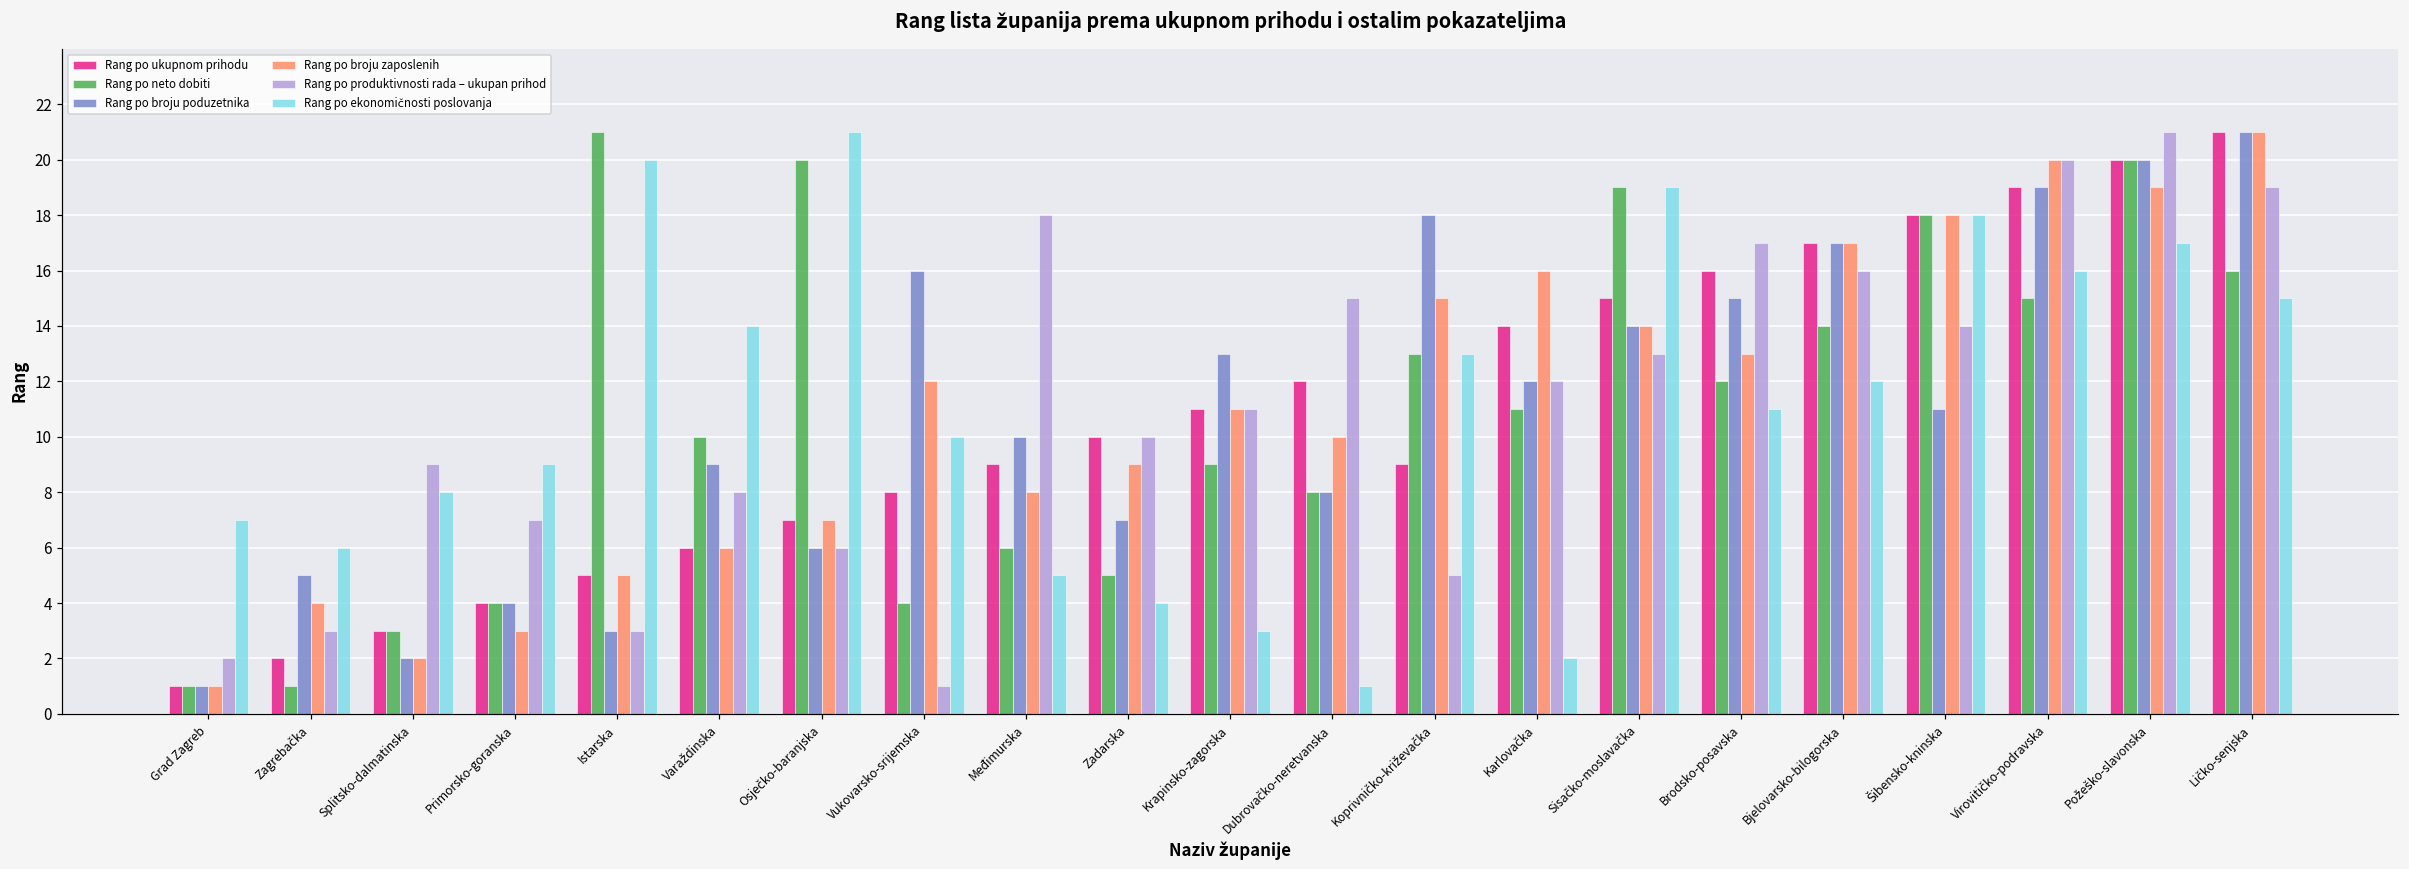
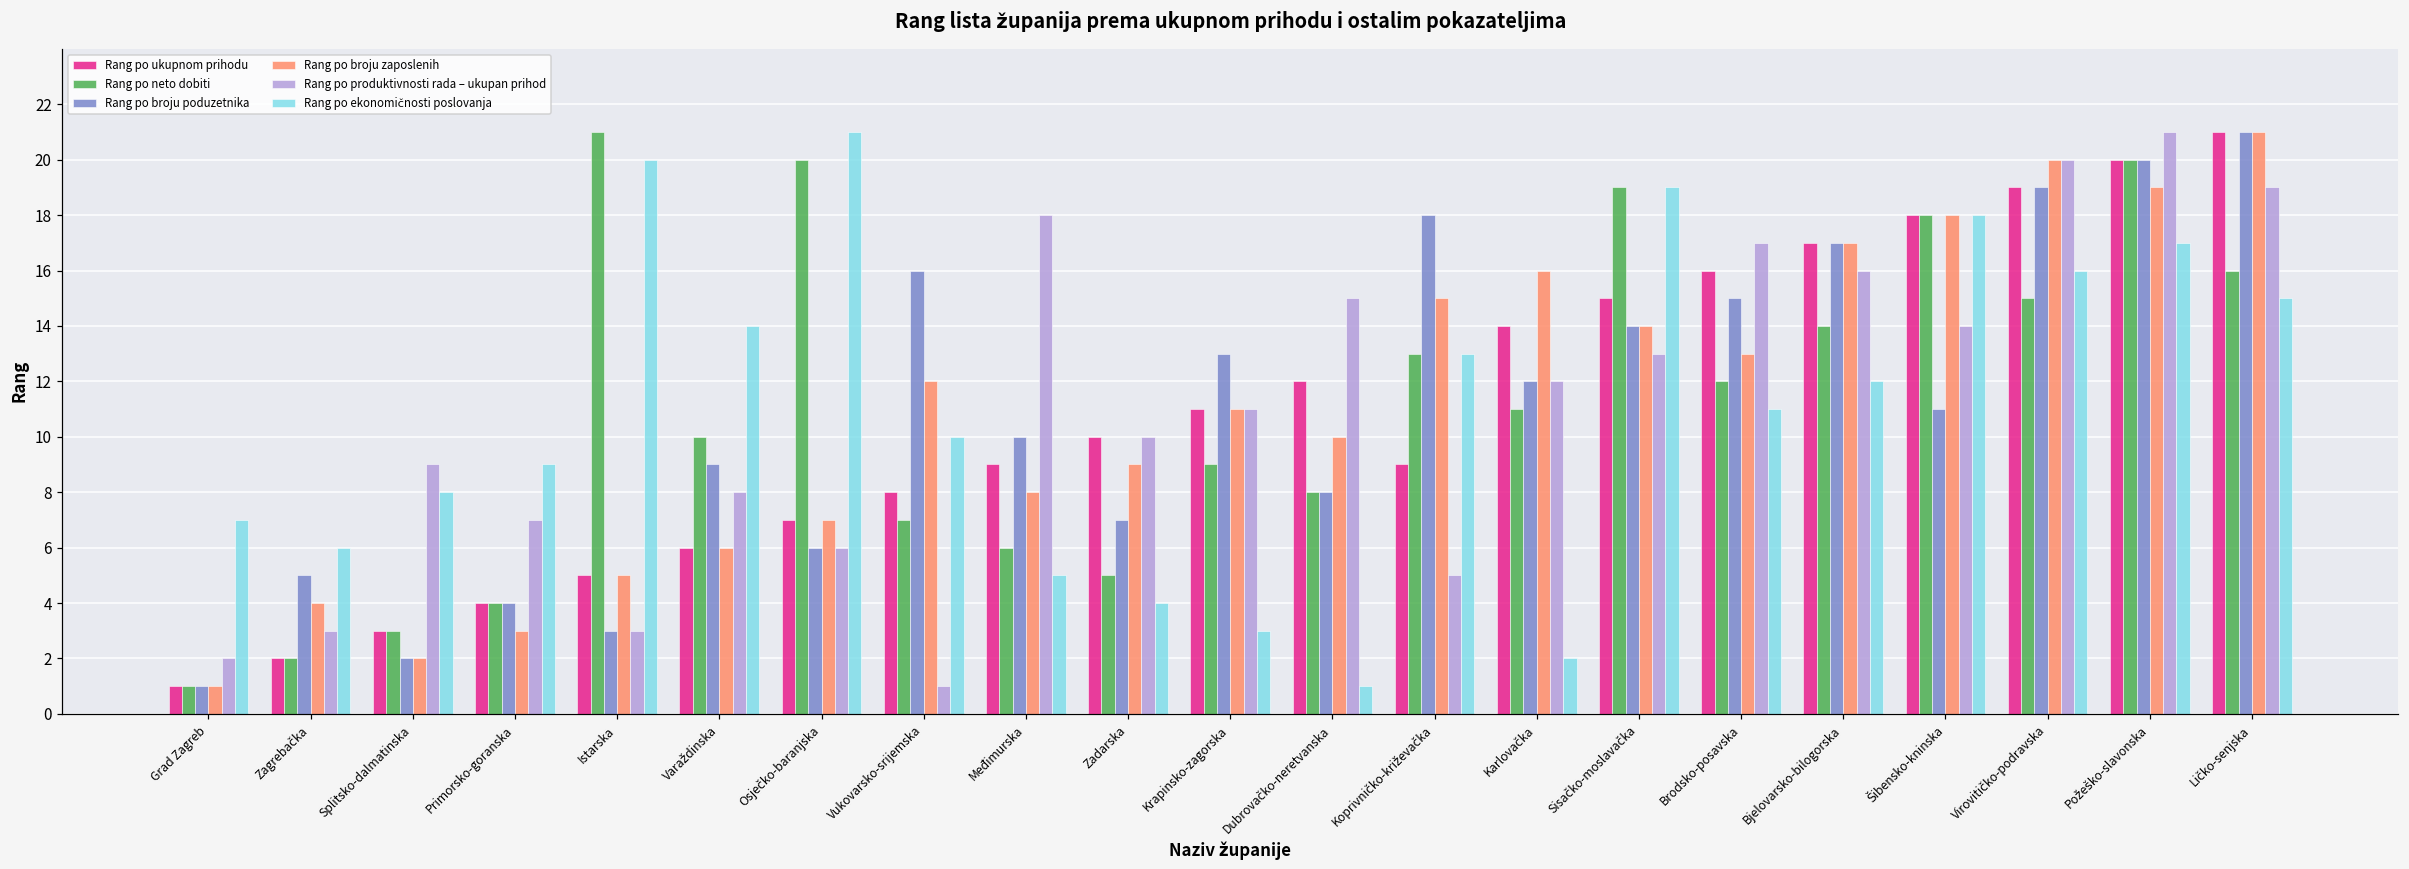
  {
    "Rang po ukupnom prihodu": {
      "Grad Zagreb": 1,
      "Zagrebačka": 2,
      "Splitsko-dalmatinska": 3,
      "Primorsko-goranska": 4,
      "Istarska": 5,
      "Varaždinska": 6,
      "Osječko-baranjska": 7,
      "Vukovarsko-srijemska": 8,
      "Međimurska": 9,
      "Zadarska": 10,
      "Krapinsko-zagorska": 11,
      "Dubrovačko-neretvanska": 12,
      "Koprivničko-križevačka": 9,
      "Karlovačka": 14,
      "Sisačko-moslavačka": 15,
      "Brodsko-posavska": 16,
      "Bjelovarsko-bilogorska": 17,
      "Šibensko-kninska": 18,
      "Virovitičko-podravska": 19,
      "Požeško-slavonska": 20,
      "Ličko-senjska": 21
    },
    "Rang po neto dobiti": {
      "Grad Zagreb": 1,
-     "Zagrebačka": 1,
+     "Zagrebačka": 2,
      "Splitsko-dalmatinska": 3,
      "Primorsko-goranska": 4,
      "Istarska": 21,
      "Varaždinska": 10,
      "Osječko-baranjska": 20,
-     "Vukovarsko-srijemska": 4,
+     "Vukovarsko-srijemska": 7,
      "Međimurska": 6,
      "Zadarska": 5,
      "Krapinsko-zagorska": 9,
      "Dubrovačko-neretvanska": 8,
      "Koprivničko-križevačka": 13,
      "Karlovačka": 11,
      "Sisačko-moslavačka": 19,
      "Brodsko-posavska": 12,
      "Bjelovarsko-bilogorska": 14,
      "Šibensko-kninska": 18,
      "Virovitičko-podravska": 15,
      "Požeško-slavonska": 20,
      "Ličko-senjska": 16
    },
    "Rang po broju poduzetnika": {
      "Grad Zagreb": 1,
      "Zagrebačka": 5,
      "Splitsko-dalmatinska": 2,
      "Primorsko-goranska": 4,
      "Istarska": 3,
      "Varaždinska": 9,
      "Osječko-baranjska": 6,
      "Vukovarsko-srijemska": 16,
      "Međimurska": 10,
      "Zadarska": 7,
      "Krapinsko-zagorska": 13,
      "Dubrovačko-neretvanska": 8,
      "Koprivničko-križevačka": 18,
      "Karlovačka": 12,
      "Sisačko-moslavačka": 14,
      "Brodsko-posavska": 15,
      "Bjelovarsko-bilogorska": 17,
      "Šibensko-kninska": 11,
      "Virovitičko-podravska": 19,
      "Požeško-slavonska": 20,
      "Ličko-senjska": 21
    },
    "Rang po broju zaposlenih": {
      "Grad Zagreb": 1,
      "Zagrebačka": 4,
      "Splitsko-dalmatinska": 2,
      "Primorsko-goranska": 3,
      "Istarska": 5,
      "Varaždinska": 6,
      "Osječko-baranjska": 7,
      "Vukovarsko-srijemska": 12,
      "Međimurska": 8,
      "Zadarska": 9,
      "Krapinsko-zagorska": 11,
      "Dubrovačko-neretvanska": 10,
      "Koprivničko-križevačka": 15,
      "Karlovačka": 16,
      "Sisačko-moslavačka": 14,
      "Brodsko-posavska": 13,
      "Bjelovarsko-bilogorska": 17,
      "Šibensko-kninska": 18,
      "Virovitičko-podravska": 20,
      "Požeško-slavonska": 19,
      "Ličko-senjska": 21
    },
    "Rang po produktivnosti rada – ukupan prihod": {
      "Grad Zagreb": 2,
      "Zagrebačka": 3,
      "Splitsko-dalmatinska": 9,
      "Primorsko-goranska": 7,
      "Istarska": 3,
      "Varaždinska": 8,
      "Osječko-baranjska": 6,
      "Vukovarsko-srijemska": 1,
      "Međimurska": 18,
      "Zadarska": 10,
      "Krapinsko-zagorska": 11,
      "Dubrovačko-neretvanska": 15,
      "Koprivničko-križevačka": 5,
      "Karlovačka": 12,
      "Sisačko-moslavačka": 13,
      "Brodsko-posavska": 17,
      "Bjelovarsko-bilogorska": 16,
      "Šibensko-kninska": 14,
      "Virovitičko-podravska": 20,
      "Požeško-slavonska": 21,
      "Ličko-senjska": 19
    },
    "Rang po ekonomičnosti poslovanja": {
      "Grad Zagreb": 7,
      "Zagrebačka": 6,
      "Splitsko-dalmatinska": 8,
      "Primorsko-goranska": 9,
      "Istarska": 20,
      "Varaždinska": 14,
      "Osječko-baranjska": 21,
      "Vukovarsko-srijemska": 10,
      "Međimurska": 5,
      "Zadarska": 4,
      "Krapinsko-zagorska": 3,
      "Dubrovačko-neretvanska": 1,
      "Koprivničko-križevačka": 13,
      "Karlovačka": 2,
      "Sisačko-moslavačka": 19,
      "Brodsko-posavska": 11,
      "Bjelovarsko-bilogorska": 12,
      "Šibensko-kninska": 18,
      "Virovitičko-podravska": 16,
      "Požeško-slavonska": 17,
      "Ličko-senjska": 15
    }
  }
